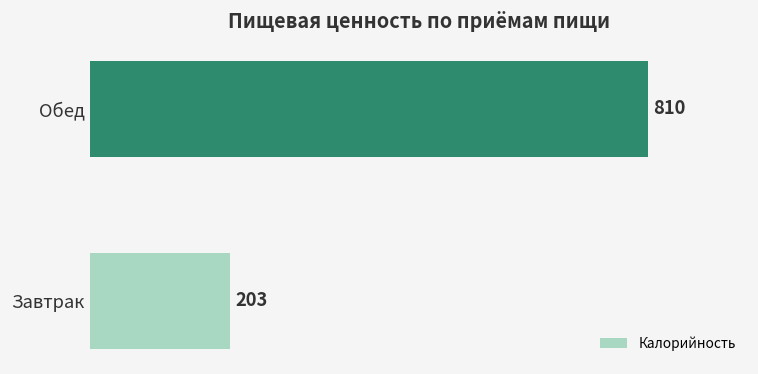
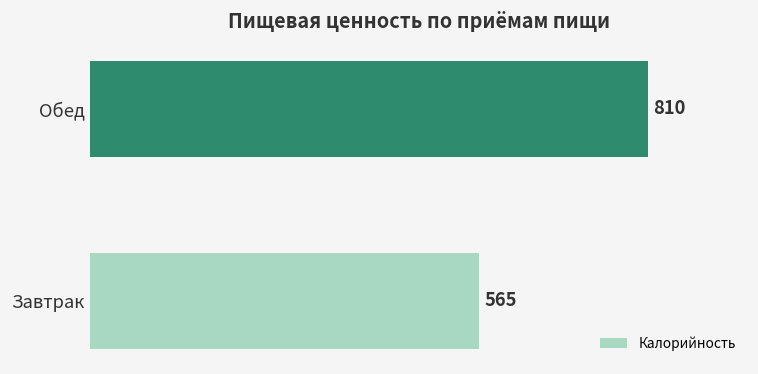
  {
    "Обед": 810,
-   "Завтрак": 203
+   "Завтрак": 565
  }
